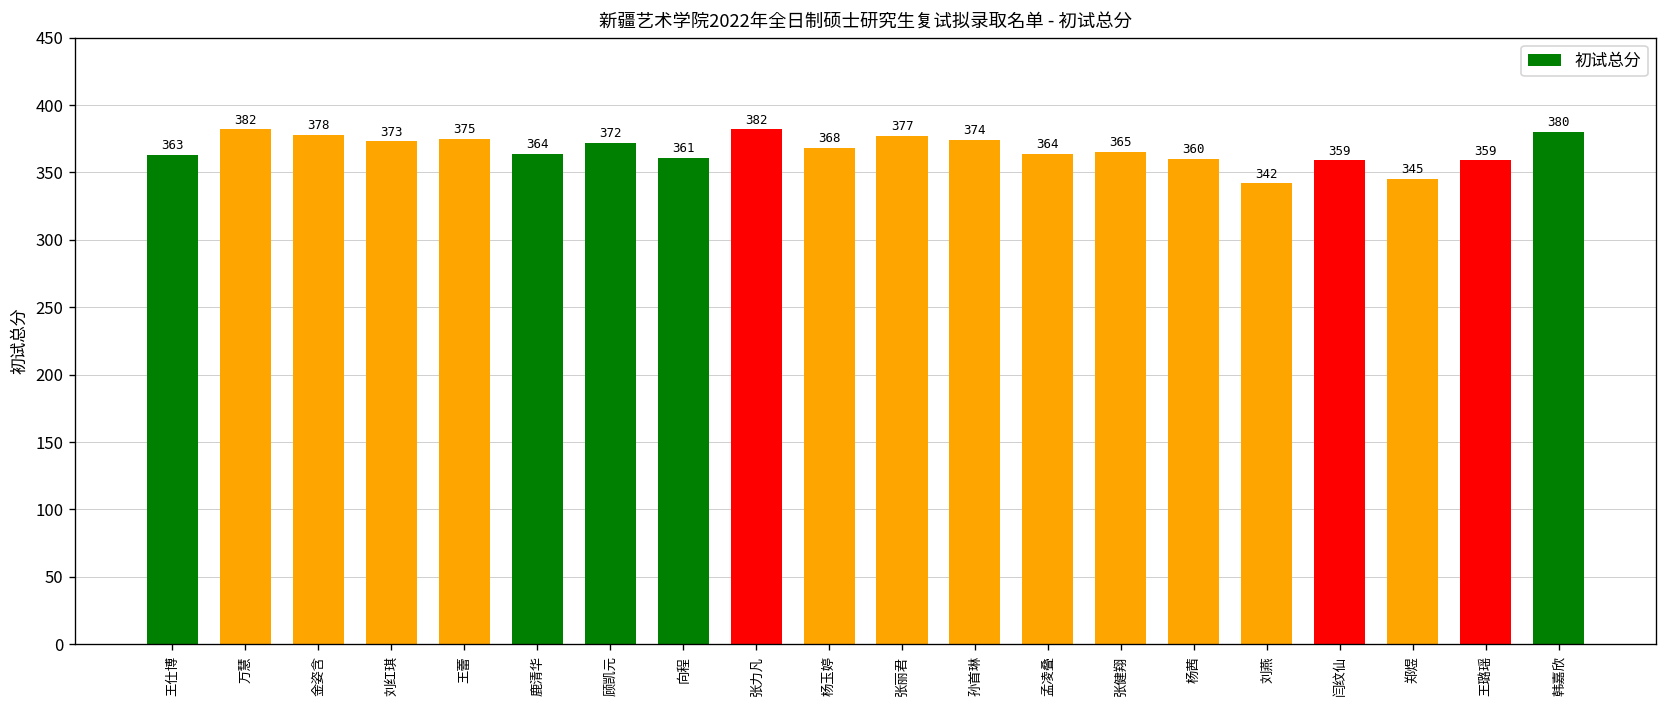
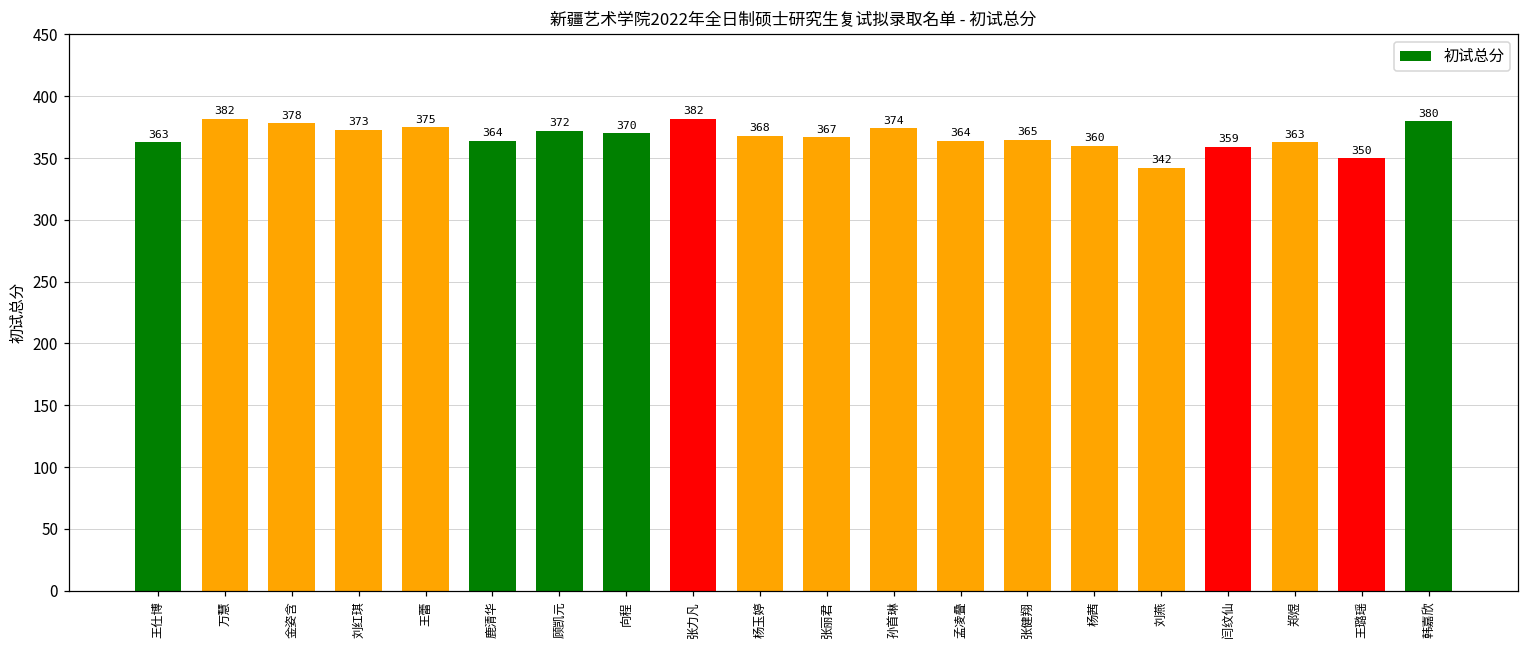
  {
    "王仕博": 363,
    "万慧": 382,
    "金姿含": 378,
    "刘红琪": 373,
    "王蕾": 375,
    "鹿清华": 364,
    "顾凯元": 372,
-   "向程": 361,
+   "向程": 370,
    "张力凡": 382,
    "杨玉婷": 368,
-   "张丽君": 377,
+   "张丽君": 367,
    "孙首琳": 374,
    "孟凌叠": 364,
    "张健翔": 365,
    "杨茜": 360,
    "刘燕": 342,
    "闫纹仙": 359,
-   "郑煜": 345,
-   "王璐瑶": 359,
+   "郑煜": 363,
+   "王璐瑶": 350,
    "韩嘉欣": 380
  }
